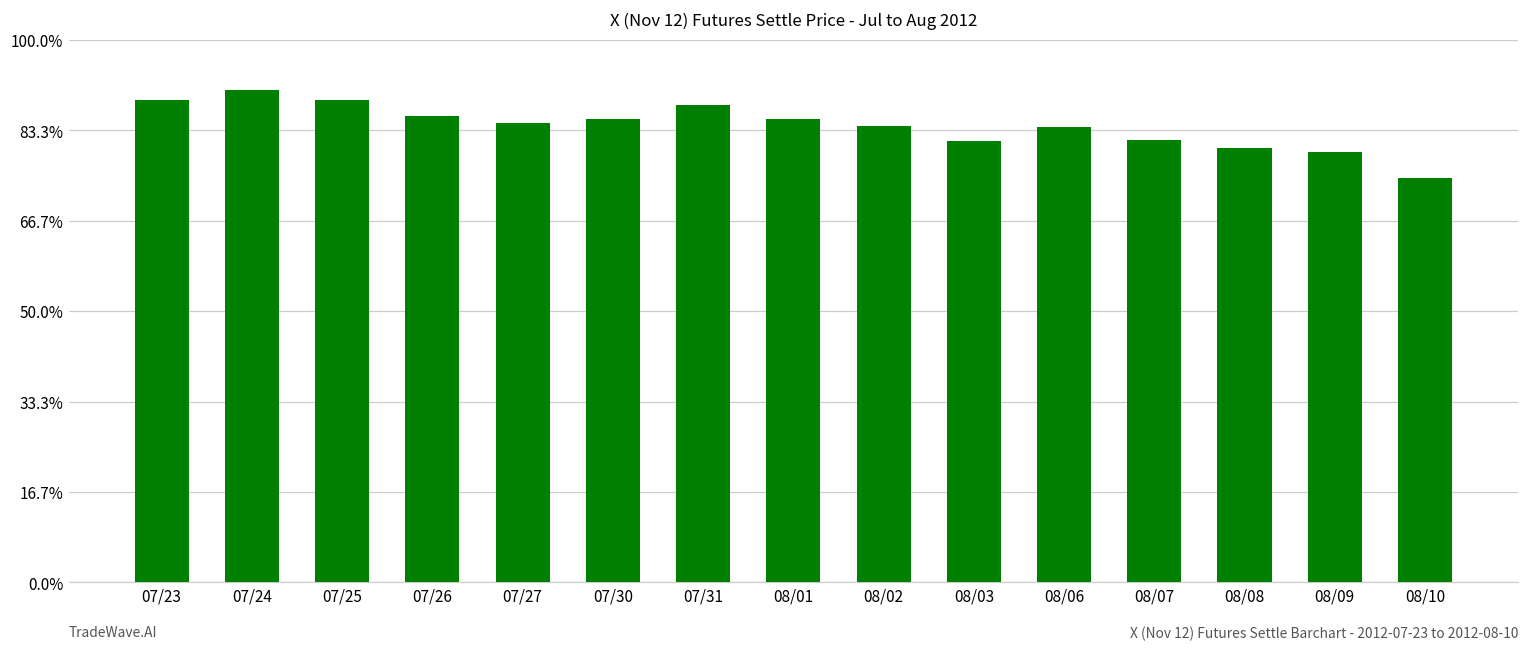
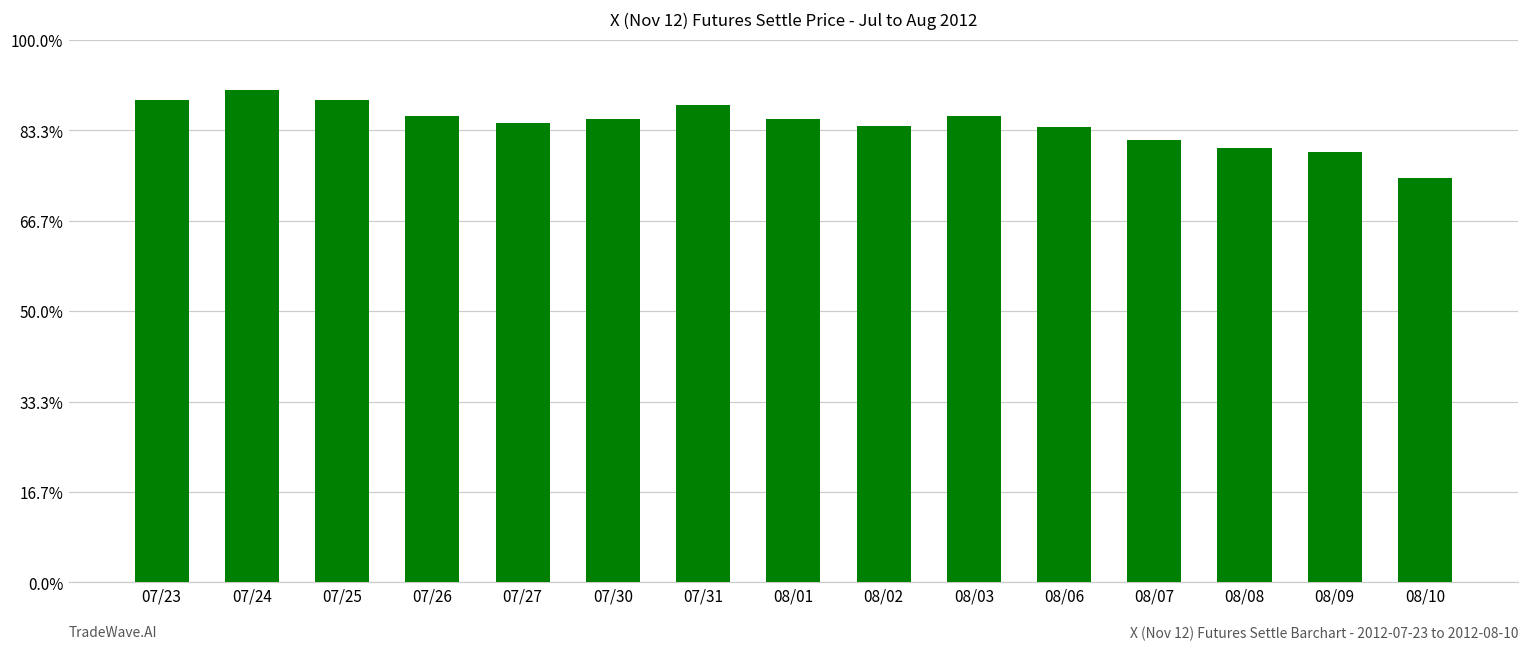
  {
    "07/23": "89%",
    "07/24": "91%",
    "07/25": "89%",
    "07/26": "86%",
    "07/27": "85%",
    "07/30": "86%",
    "07/31": "88%",
    "08/01": "86%",
    "08/02": "84%",
-   "08/03": "81%",
+   "08/03": "86%",
    "08/06": "84%",
    "08/07": "82%",
    "08/08": "80%",
    "08/09": "79%",
    "08/10": "75%"
  }
